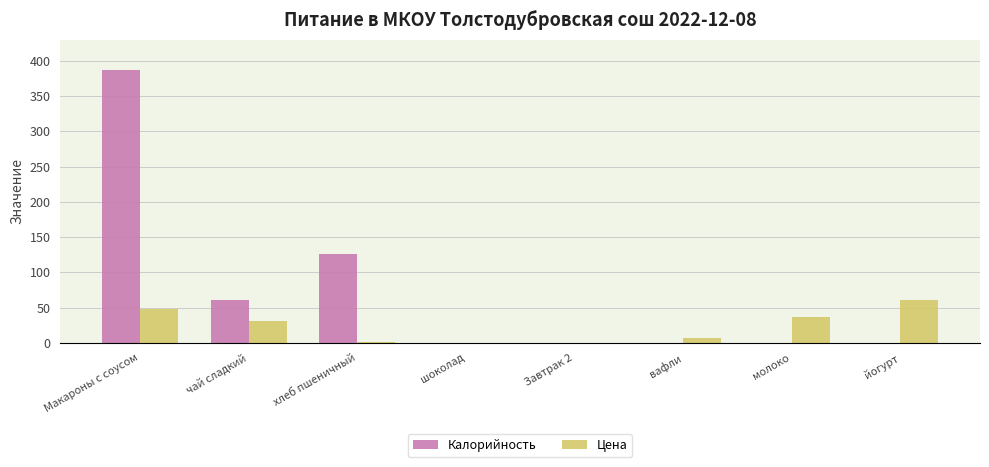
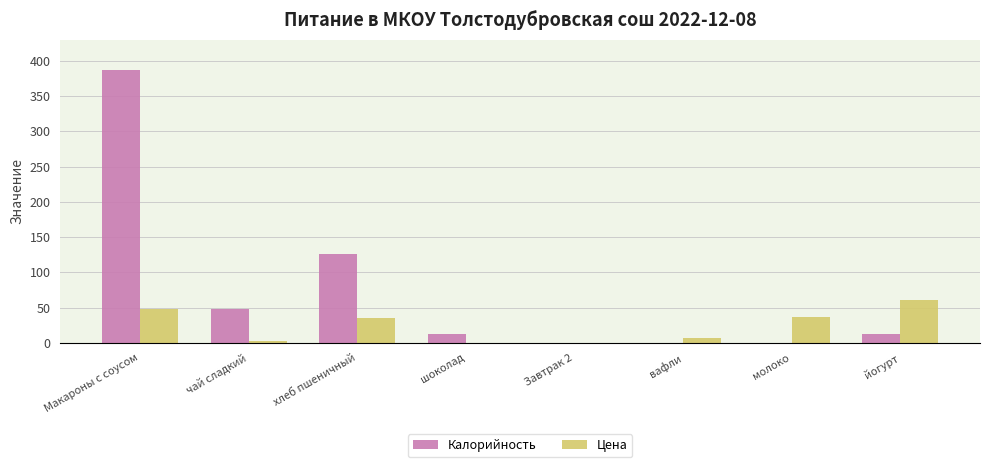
  {
    "Калорийность": {
      "Макароны с соусом": 390,
-     "чай сладкий": 60,
+     "чай сладкий": 50,
      "хлеб пшеничный": 130,
-     "шоколад": 0,
+     "шоколад": 10,
      "Завтрак 2": 0,
      "вафли": 0,
      "молоко": 0,
-     "йогурт": 0
+     "йогурт": 10
    },
    "Цена": {
      "Макароны с соусом": 50,
-     "чай сладкий": 30,
-     "хлеб пшеничный": 0,
+     "чай сладкий": 0,
+     "хлеб пшеничный": 30,
      "шоколад": 0,
      "Завтрак 2": 0,
      "вафли": 10,
      "молоко": 40,
      "йогурт": 60
    }
  }
